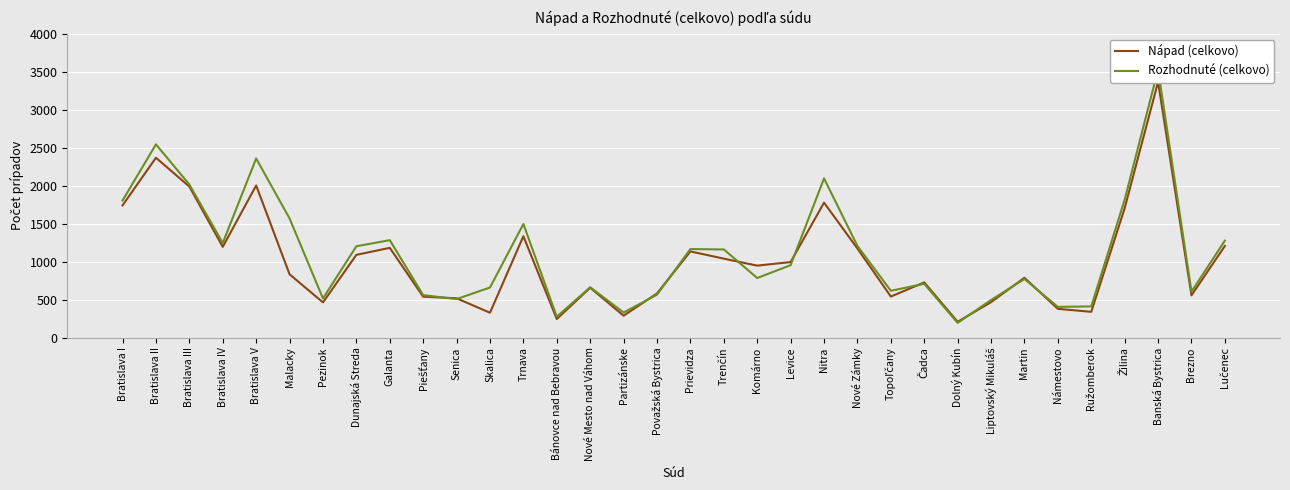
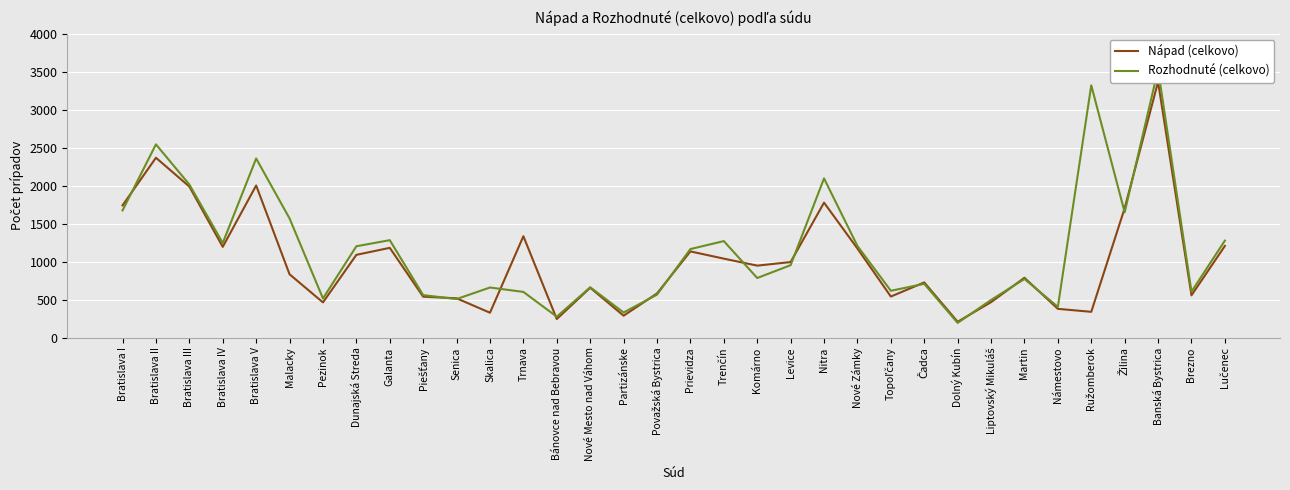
  {
    "Nápad (celkovo)": {
      "Bratislava I": 1700,
      "Bratislava II": 2400,
      "Bratislava IV": 1200,
      "Bratislava V": 2000,
      "Malacky": 800,
      "Pezinok": 500,
      "Dunajská Streda": 1100,
      "Galanta": 1200,
      "Skalica": 300,
      "Trnava": 1300,
      "Partizánske": 300,
      "Trenčín": 1000,
      "Komárno": 900,
      "Levice": 1000,
      "Nitra": 1800,
      "Topoľčany": 500,
      "Ružomberok": 300,
      "Žilina": 1700,
      "Brezno": 600,
      "Lučenec": 1200
    },
    "Rozhodnuté (celkovo)": {
-     "Bratislava I": 1800,
+     "Bratislava I": 1700,
      "Bratislava II": 2500,
      "Bratislava IV": 1200,
      "Bratislava V": 2400,
      "Malacky": 1600,
      "Pezinok": 500,
      "Dunajská Streda": 1200,
      "Galanta": 1300,
      "Skalica": 700,
-     "Trnava": 1500,
+     "Trnava": 600,
      "Partizánske": 300,
-     "Trenčín": 1200,
+     "Trenčín": 1300,
      "Komárno": 800,
      "Levice": 1000,
      "Nitra": 2100,
      "Topoľčany": 600,
-     "Ružomberok": 400,
-     "Žilina": 1800,
+     "Ružomberok": 3300,
+     "Žilina": 1700,
      "Brezno": 600,
      "Lučenec": 1300
    }
  }
